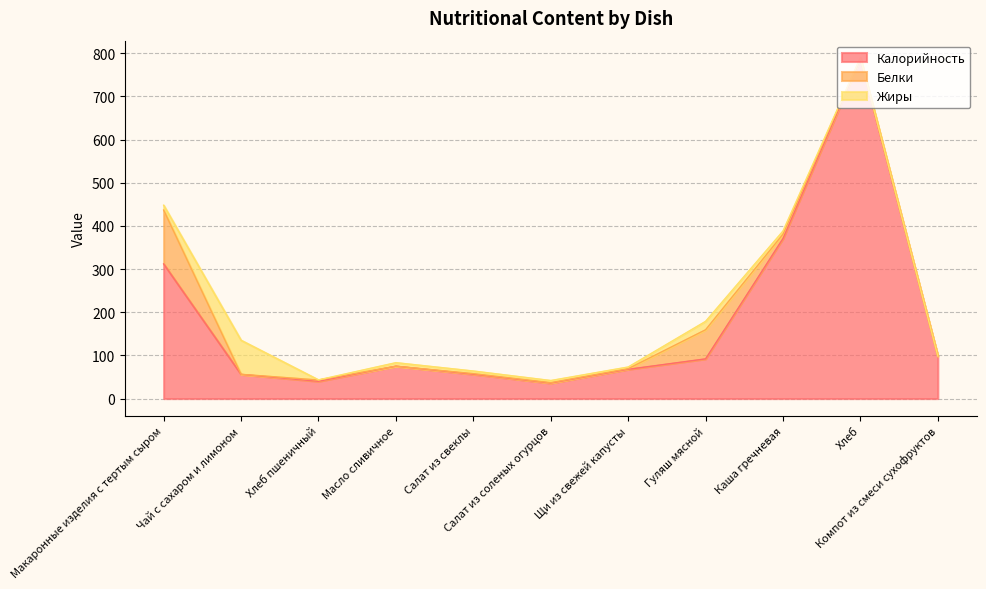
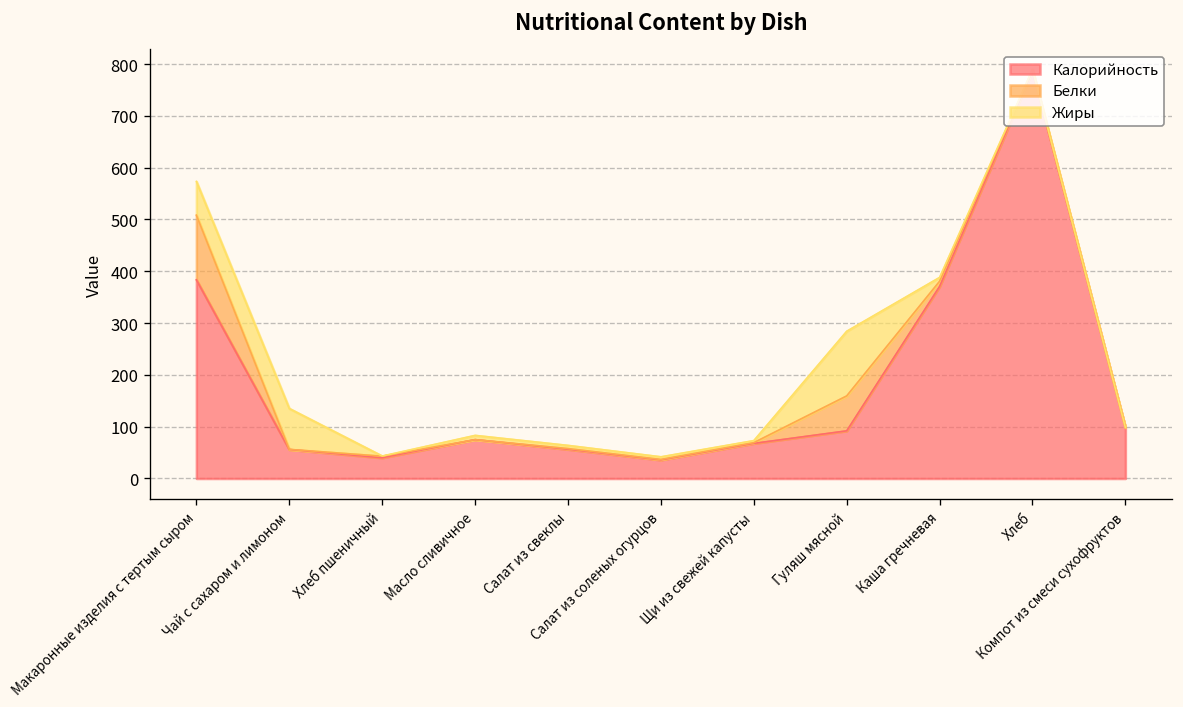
  {
    "Калорийность": {
-     "Макаронные изделия с тертым сыром": 310,
+     "Макаронные изделия с тертым сыром": 380,
      "Гуляш мясной": 90,
      "Каша гречневая": 370
    },
    "Белки": {
      "Макаронные изделия с тертым сыром": 120,
      "Гуляш мясной": 70,
      "Каша гречневая": 10
    },
    "Жиры": {
-     "Макаронные изделия с тертым сыром": 10,
+     "Макаронные изделия с тертым сыром": 70,
      "Чай с сахаром и лимоном": 80,
      "Масло сливичное": 10,
      "Салат из свеклы": 10,
-     "Гуляш мясной": 20,
+     "Гуляш мясной": 120,
      "Каша гречневая": 10
    }
  }
